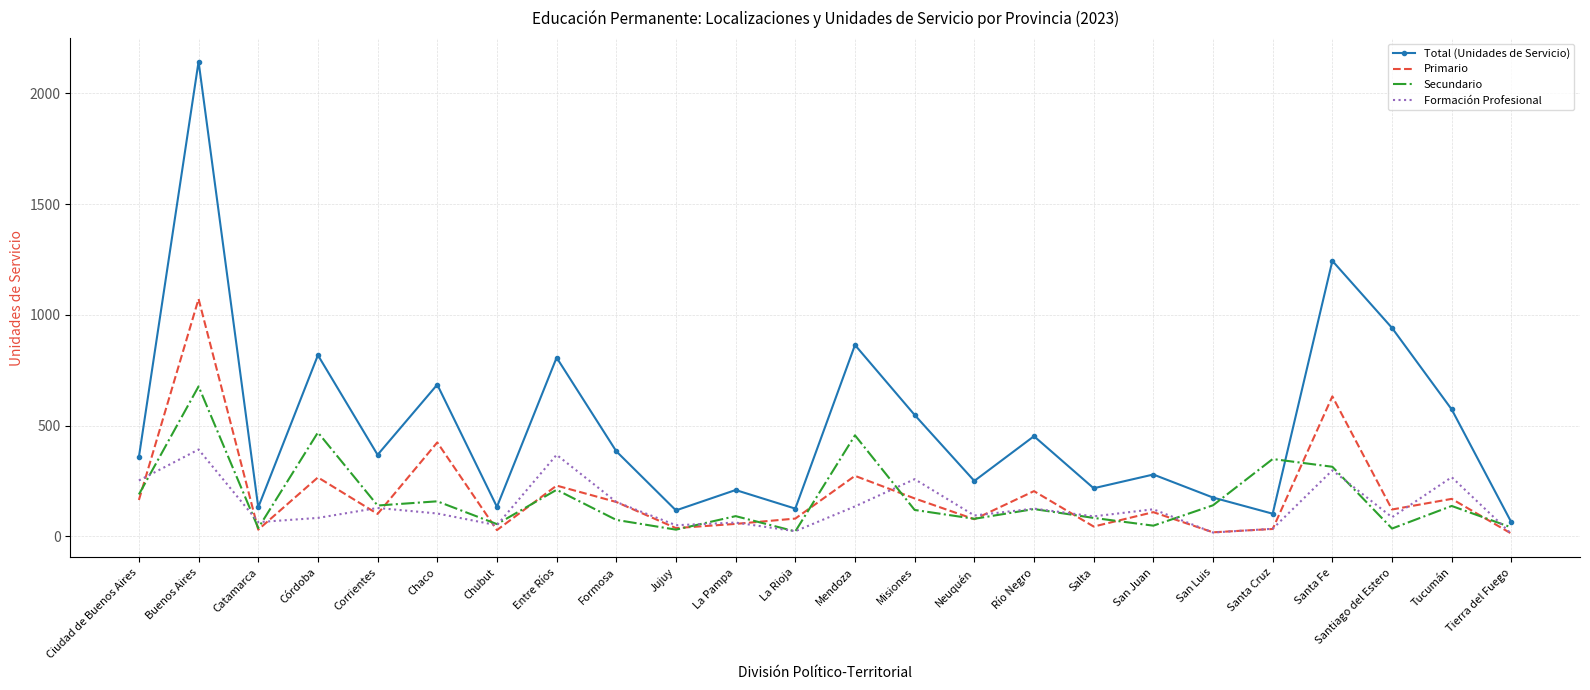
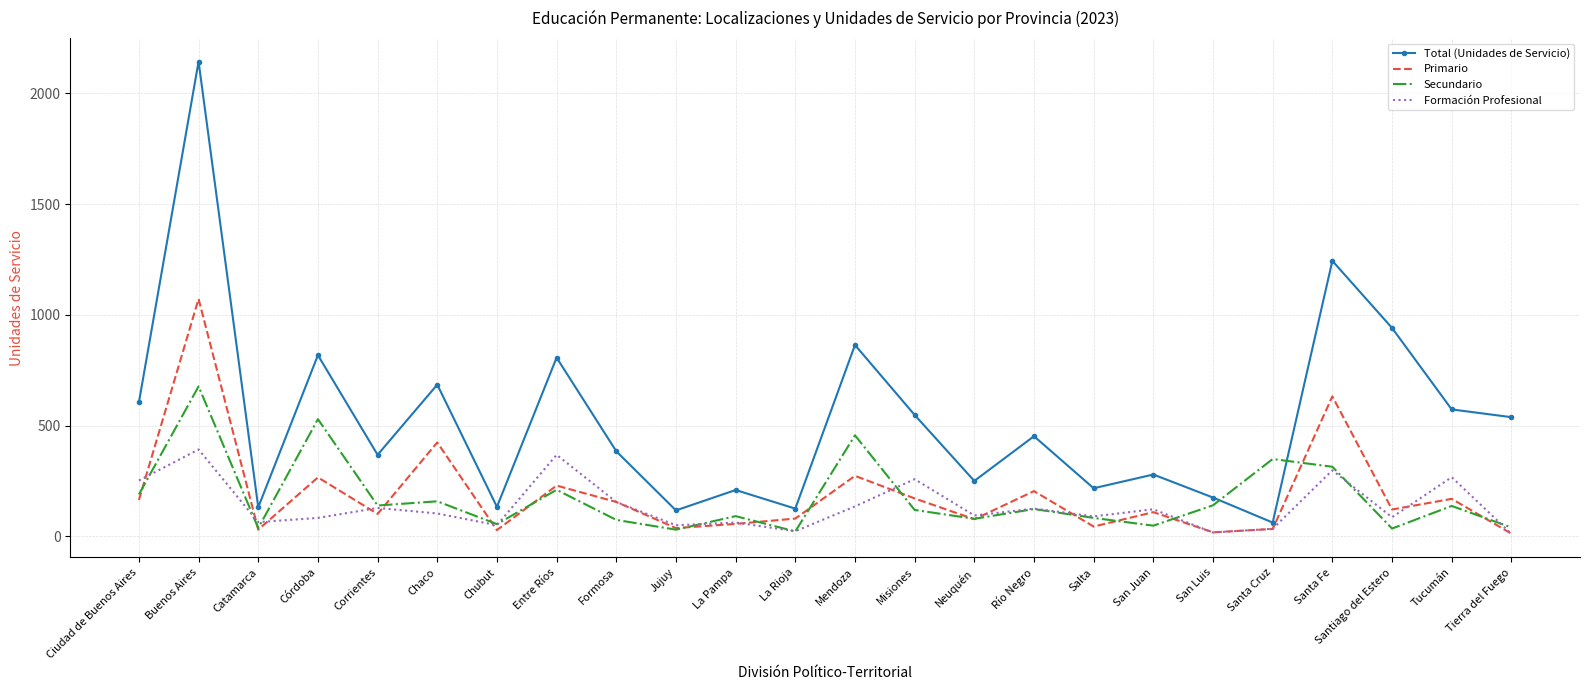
  {
    "Total (Unidades de Servicio)": {
-     "Ciudad de Buenos Aires": 360,
+     "Ciudad de Buenos Aires": 610,
      "Buenos Aires": 2140,
      "Catamarca": 130,
      "Córdoba": 820,
      "Corrientes": 370,
      "Chaco": 690,
      "Chubut": 130,
      "Entre Ríos": 810,
      "Formosa": 380,
      "Jujuy": 120,
      "La Pampa": 210,
      "La Rioja": 130,
      "Mendoza": 860,
      "Misiones": 550,
      "Neuquén": 250,
      "Río Negro": 450,
      "Salta": 220,
      "San Juan": 280,
      "San Luis": 180,
-     "Santa Cruz": 100,
+     "Santa Cruz": 60,
      "Santa Fe": 1240,
      "Santiago del Estero": 940,
      "Tucumán": 570,
-     "Tierra del Fuego": 60
+     "Tierra del Fuego": 540
    },
    "Primario": {
      "Ciudad de Buenos Aires": 160,
      "Buenos Aires": 1070,
      "Córdoba": 270,
      "Corrientes": 100,
      "Chaco": 420,
      "Chubut": 30,
      "Entre Ríos": 230,
      "La Rioja": 80,
      "Mendoza": 270,
      "Misiones": 170,
      "Río Negro": 200,
      "Salta": 40,
      "San Juan": 110,
      "Santa Fe": 630,
      "Santiago del Estero": 120,
      "Tucumán": 170
    },
    "Secundario": {
      "Ciudad de Buenos Aires": 190,
      "Buenos Aires": 680,
-     "Córdoba": 470,
+     "Córdoba": 530,
      "Chaco": 160,
      "Entre Ríos": 210,
      "Formosa": 70,
      "La Pampa": 90,
      "Mendoza": 460,
      "Misiones": 120,
      "San Juan": 50,
      "San Luis": 140,
      "Santa Cruz": 350,
      "Santa Fe": 310,
      "Santiago del Estero": 40,
      "Tucumán": 140,
      "Tierra del Fuego": 40
    },
    "Formación Profesional": {
      "Ciudad de Buenos Aires": 250,
      "Buenos Aires": 390,
      "Catamarca": 60,
      "Córdoba": 80,
      "Chaco": 100,
      "Entre Ríos": 370,
      "Jujuy": 50,
      "Mendoza": 140,
      "Misiones": 260,
      "Neuquén": 90,
      "San Juan": 120,
      "Santa Fe": 300,
      "Santiago del Estero": 90,
      "Tucumán": 270
    }
  }
